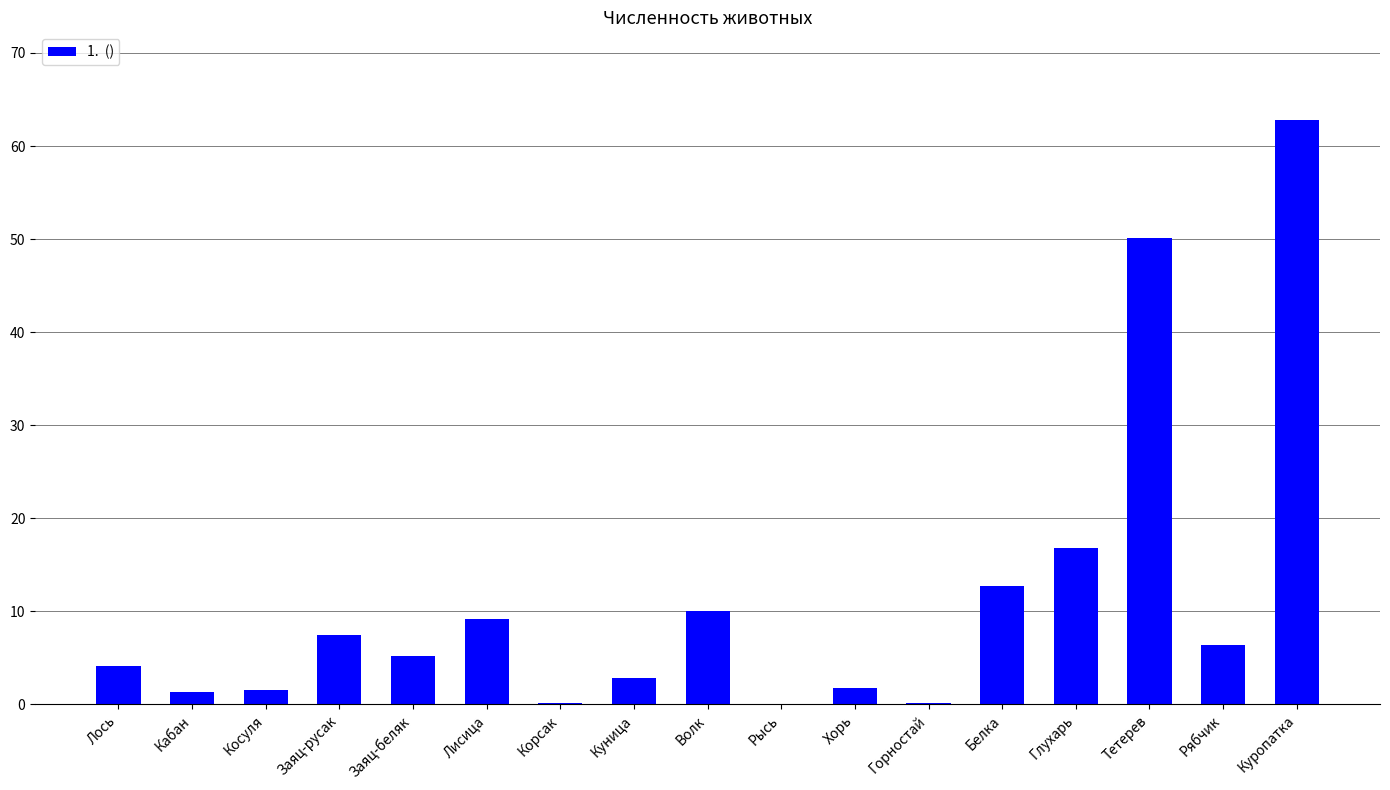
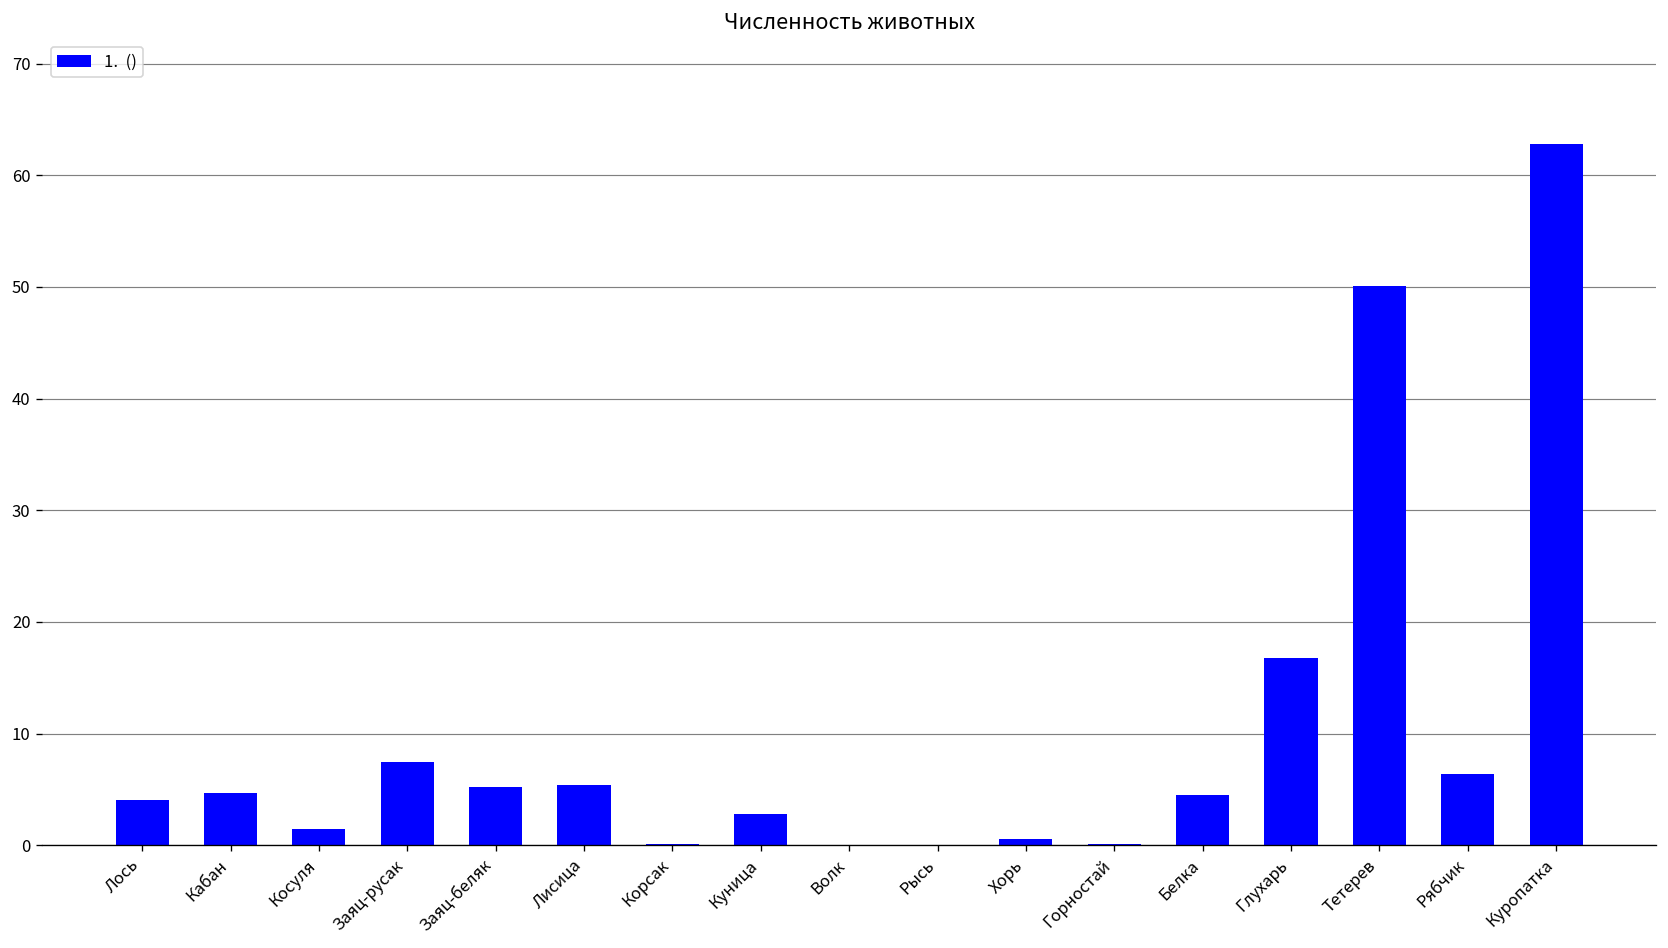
  {
    "Лось": 4,
-   "Кабан": 1,
+   "Кабан": 5,
    "Косуля": 2,
    "Заяц-русак": 8,
    "Заяц-беляк": 5,
-   "Лисица": 9,
+   "Лисица": 5,
    "Куница": 3,
-   "Волк": 10,
-   "Хорь": 2,
-   "Белка": 13,
+   "Волк": 0,
+   "Хорь": 1,
+   "Белка": 5,
    "Глухарь": 17,
    "Тетерев": 50,
    "Рябчик": 6,
    "Куропатка": 63
  }
